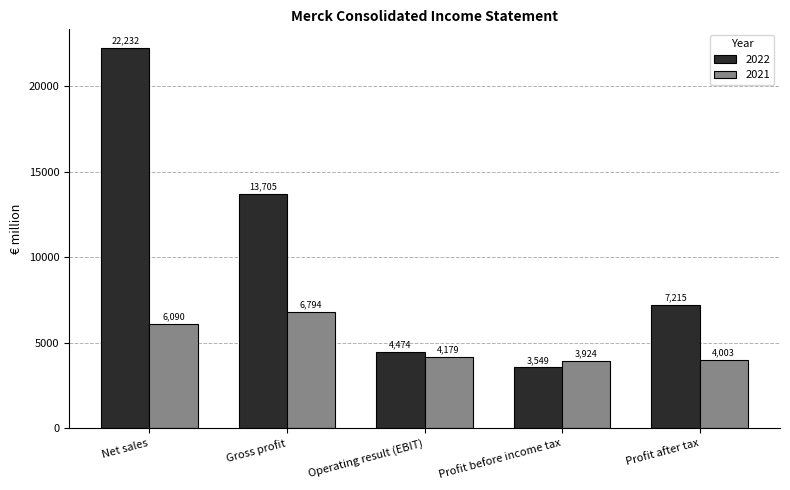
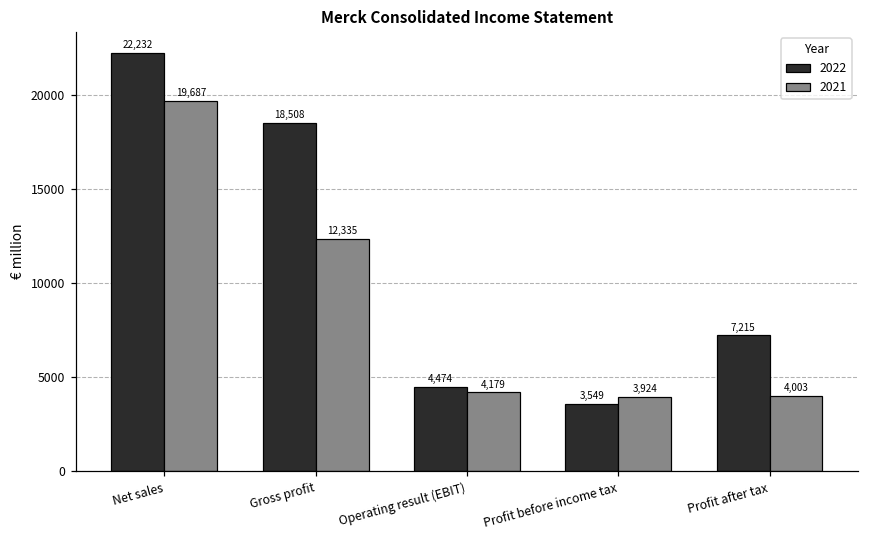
  {
    "2022": {
      "Net sales": "22,232",
-     "Gross profit": "13,705",
+     "Gross profit": "18,508",
      "Operating result (EBIT)": "4,474",
      "Profit before income tax": "3,549",
      "Profit after tax": "7,215"
    },
    "2021": {
-     "Net sales": "6,090",
-     "Gross profit": "6,794",
+     "Net sales": "19,687",
+     "Gross profit": "12,335",
      "Operating result (EBIT)": "4,179",
      "Profit before income tax": "3,924",
      "Profit after tax": "4,003"
    }
  }
